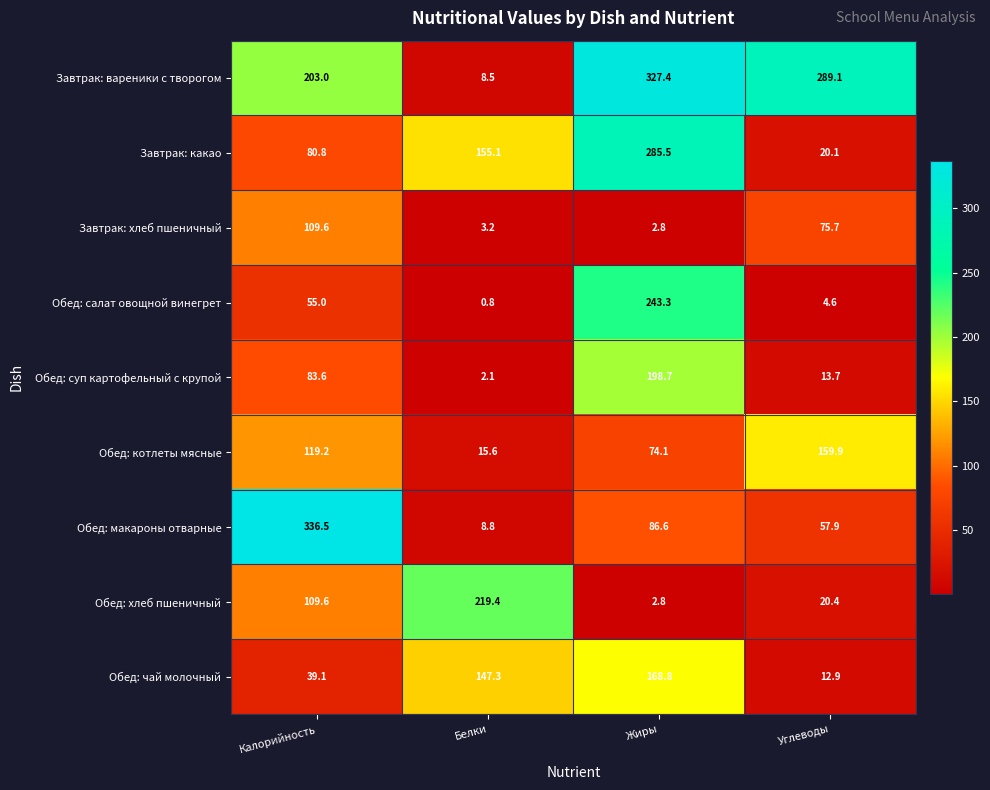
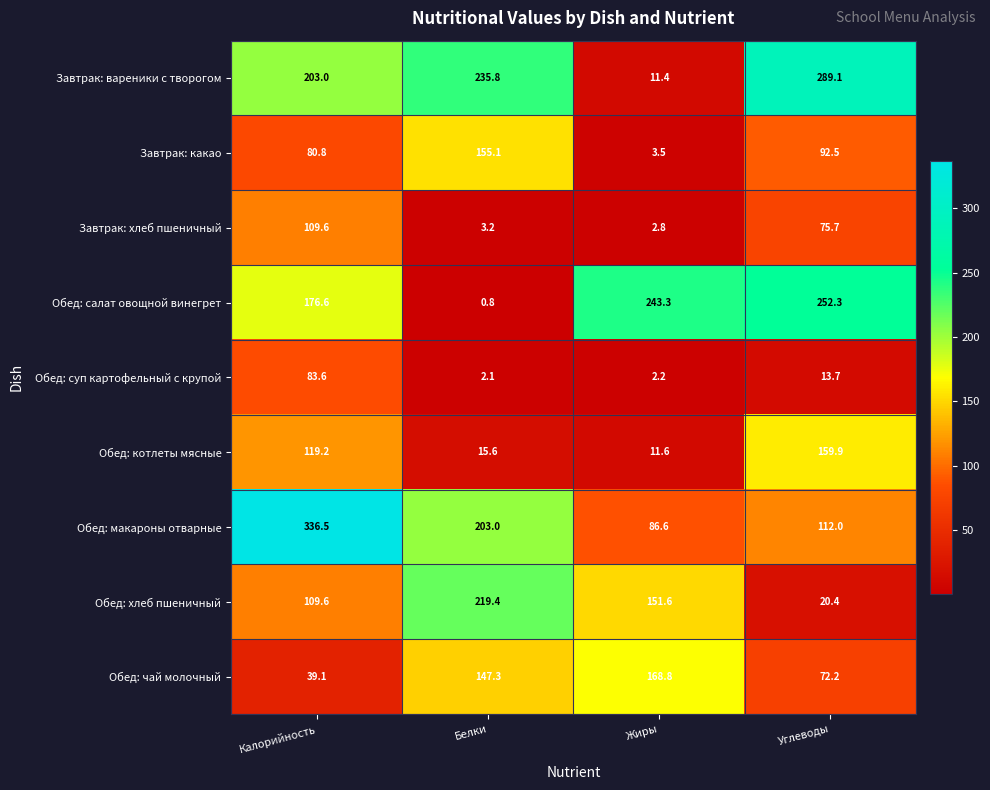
  {
    "Завтрак: вареники с творогом": {
      "Калорийность": 203.0,
-     "Белки": 8.5,
-     "Жиры": 327.4,
+     "Белки": 235.8,
+     "Жиры": 11.4,
      "Углеводы": 289.1
    },
    "Завтрак: какао": {
      "Калорийность": 80.8,
      "Белки": 155.1,
-     "Жиры": 285.5,
-     "Углеводы": 20.1
+     "Жиры": 3.5,
+     "Углеводы": 92.5
    },
    "Завтрак: хлеб пшеничный": {
      "Калорийность": 109.6,
      "Белки": 3.2,
      "Жиры": 2.8,
      "Углеводы": 75.7
    },
    "Обед: салат овощной винегрет": {
-     "Калорийность": 55.0,
+     "Калорийность": 176.6,
      "Белки": 0.8,
      "Жиры": 243.3,
-     "Углеводы": 4.6
+     "Углеводы": 252.3
    },
    "Обед: суп картофельный с крупой": {
      "Калорийность": 83.6,
      "Белки": 2.1,
-     "Жиры": 198.7,
+     "Жиры": 2.2,
      "Углеводы": 13.7
    },
    "Обед: котлеты мясные": {
      "Калорийность": 119.2,
      "Белки": 15.6,
-     "Жиры": 74.1,
+     "Жиры": 11.6,
      "Углеводы": 159.9
    },
    "Обед: макароны отварные": {
      "Калорийность": 336.5,
-     "Белки": 8.8,
+     "Белки": 203.0,
      "Жиры": 86.6,
-     "Углеводы": 57.9
+     "Углеводы": 112.0
    },
    "Обед: хлеб пшеничный": {
      "Калорийность": 109.6,
      "Белки": 219.4,
-     "Жиры": 2.8,
+     "Жиры": 151.6,
      "Углеводы": 20.4
    },
    "Обед: чай молочный": {
      "Калорийность": 39.1,
      "Белки": 147.3,
      "Жиры": 168.8,
-     "Углеводы": 12.9
+     "Углеводы": 72.2
    }
  }
